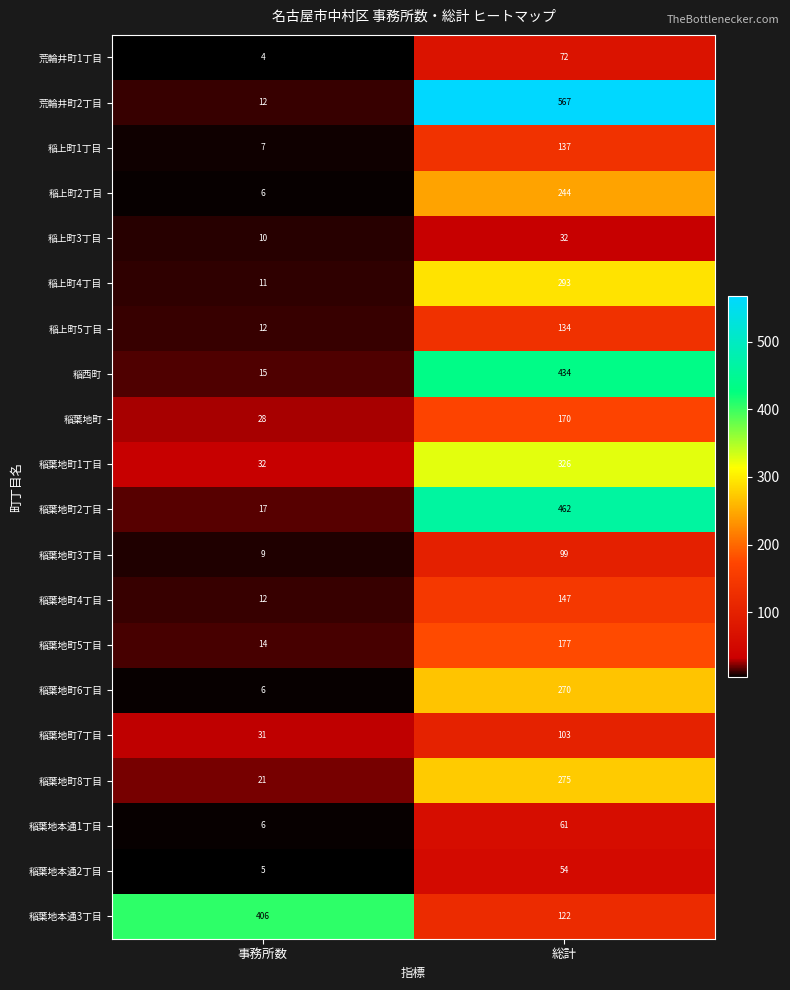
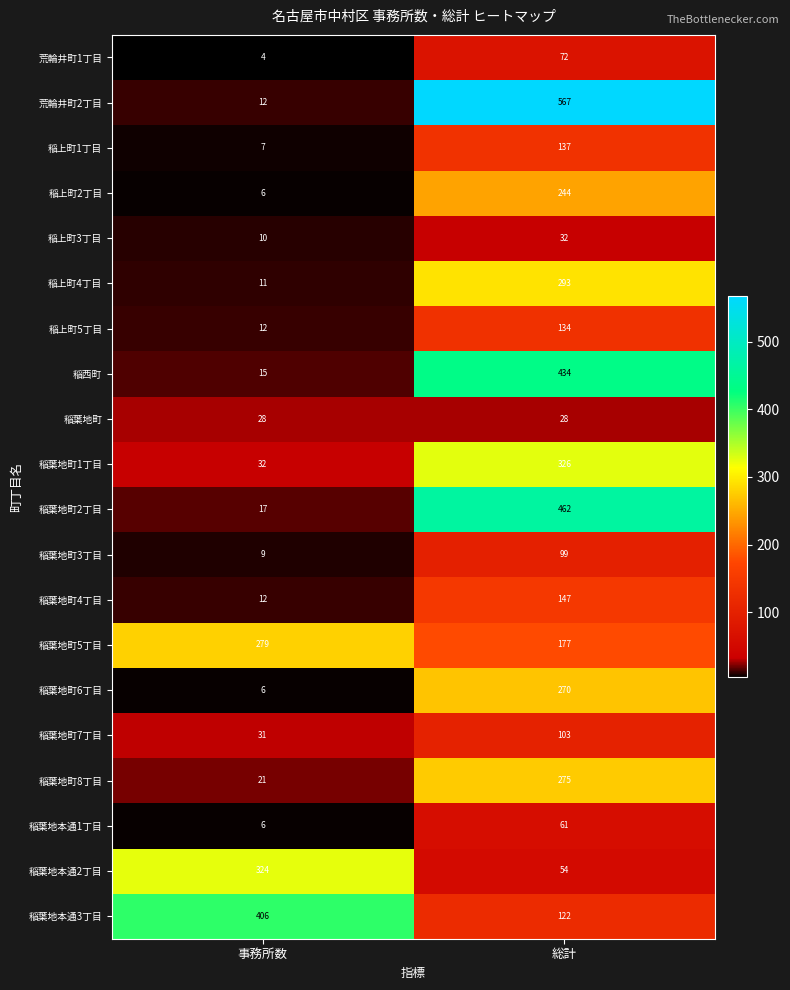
  {
    "荒輪井町1丁目": {
      "事務所数": 4,
      "総計": 72
    },
    "荒輪井町2丁目": {
      "事務所数": 12,
      "総計": 567
    },
    "稲上町1丁目": {
      "事務所数": 7,
      "総計": 137
    },
    "稲上町2丁目": {
      "事務所数": 6,
      "総計": 244
    },
    "稲上町3丁目": {
      "事務所数": 10,
      "総計": 32
    },
    "稲上町4丁目": {
      "事務所数": 11,
      "総計": 293
    },
    "稲上町5丁目": {
      "事務所数": 12,
      "総計": 134
    },
    "稲西町": {
      "事務所数": 15,
      "総計": 434
    },
    "稲葉地町": {
      "事務所数": 28,
-     "総計": 170
+     "総計": 28
    },
    "稲葉地町1丁目": {
      "事務所数": 32,
      "総計": 326
    },
    "稲葉地町2丁目": {
      "事務所数": 17,
      "総計": 462
    },
    "稲葉地町3丁目": {
      "事務所数": 9,
      "総計": 99
    },
    "稲葉地町4丁目": {
      "事務所数": 12,
      "総計": 147
    },
    "稲葉地町5丁目": {
-     "事務所数": 14,
+     "事務所数": 279,
      "総計": 177
    },
    "稲葉地町6丁目": {
      "事務所数": 6,
      "総計": 270
    },
    "稲葉地町7丁目": {
      "事務所数": 31,
      "総計": 103
    },
    "稲葉地町8丁目": {
      "事務所数": 21,
      "総計": 275
    },
    "稲葉地本通1丁目": {
      "事務所数": 6,
      "総計": 61
    },
    "稲葉地本通2丁目": {
-     "事務所数": 5,
+     "事務所数": 324,
      "総計": 54
    },
    "稲葉地本通3丁目": {
      "事務所数": 406,
      "総計": 122
    }
  }
